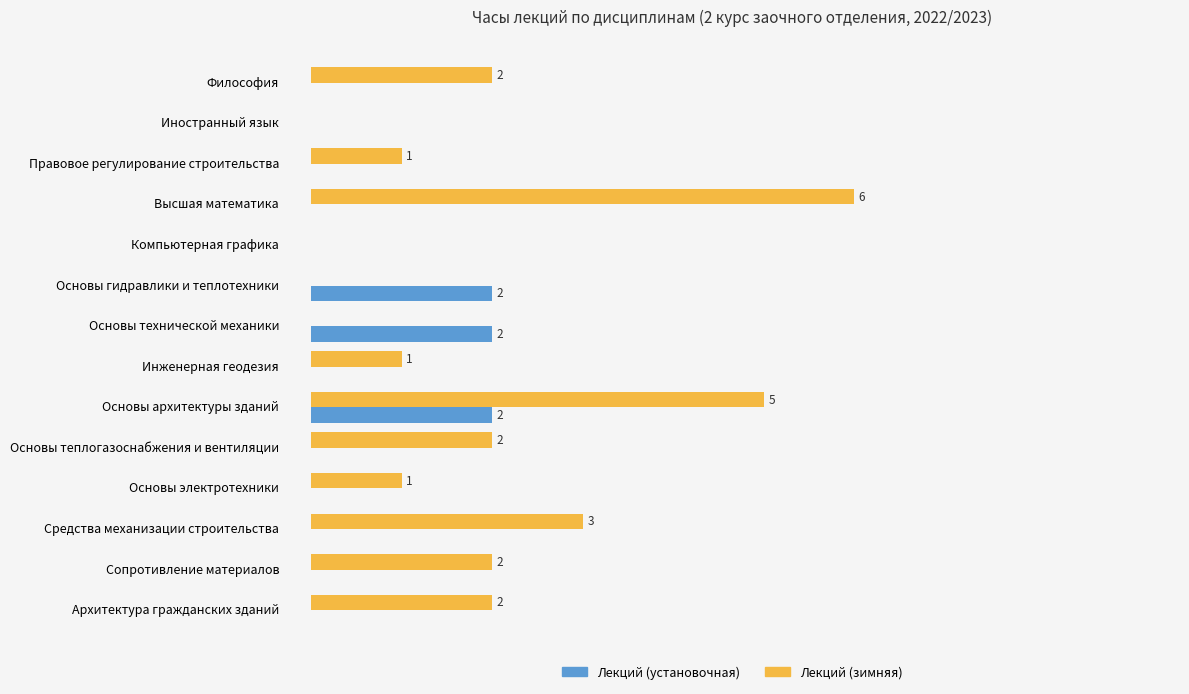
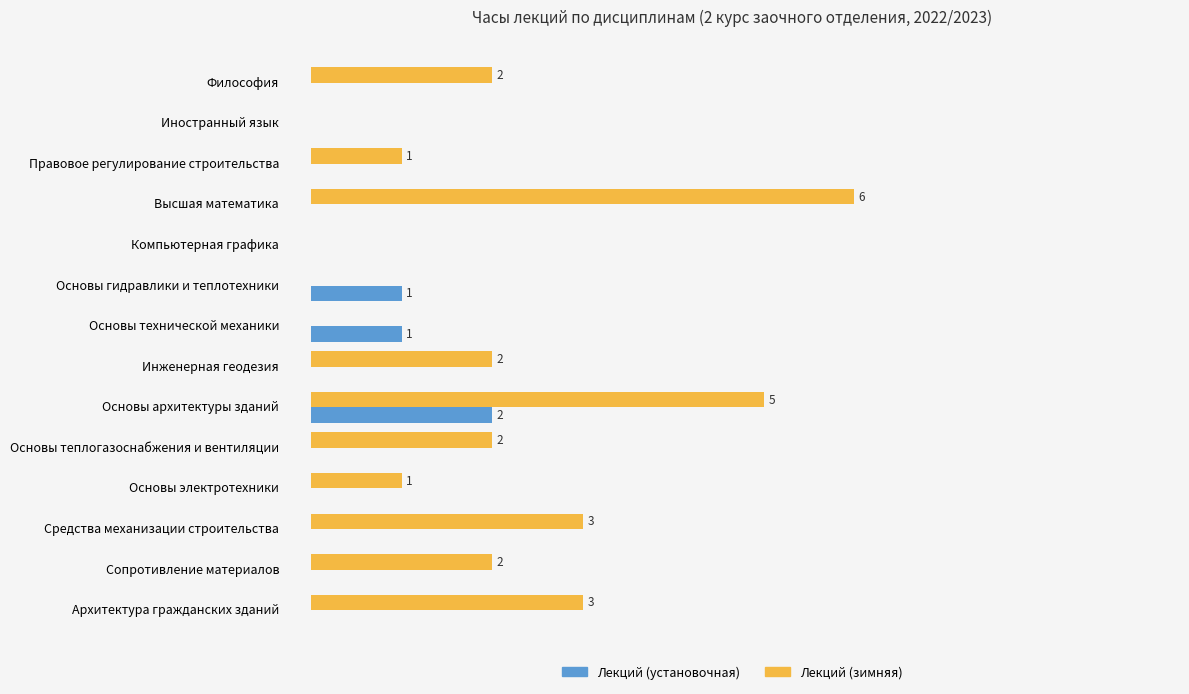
  {
    "Лекций (установочная)": {
-     "Основы гидравлики и теплотехники": 2,
-     "Основы технической механики": 2,
+     "Основы гидравлики и теплотехники": 1,
+     "Основы технической механики": 1,
      "Основы архитектуры зданий": 2
    },
    "Лекций (зимняя)": {
      "Философия": 2,
      "Правовое регулирование строительства": 1,
      "Высшая математика": 6,
-     "Инженерная геодезия": 1,
+     "Инженерная геодезия": 2,
      "Основы архитектуры зданий": 5,
      "Основы теплогазоснабжения и вентиляции": 2,
      "Основы электротехники": 1,
      "Средства механизации строительства": 3,
      "Сопротивление материалов": 2,
-     "Архитектура гражданских зданий": 2
+     "Архитектура гражданских зданий": 3
    }
  }
